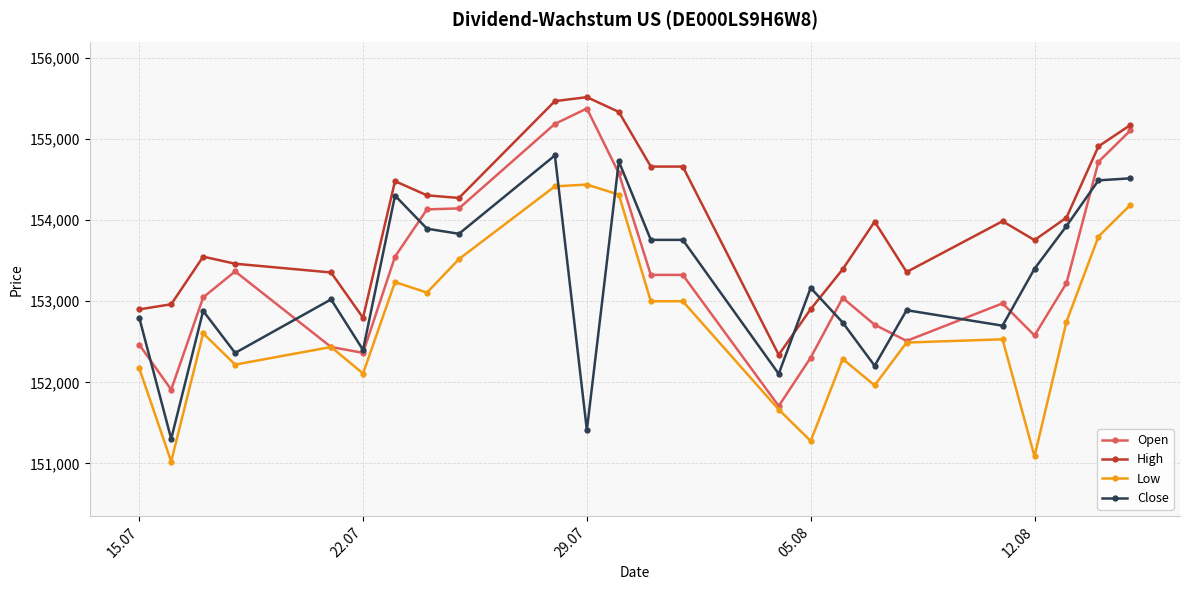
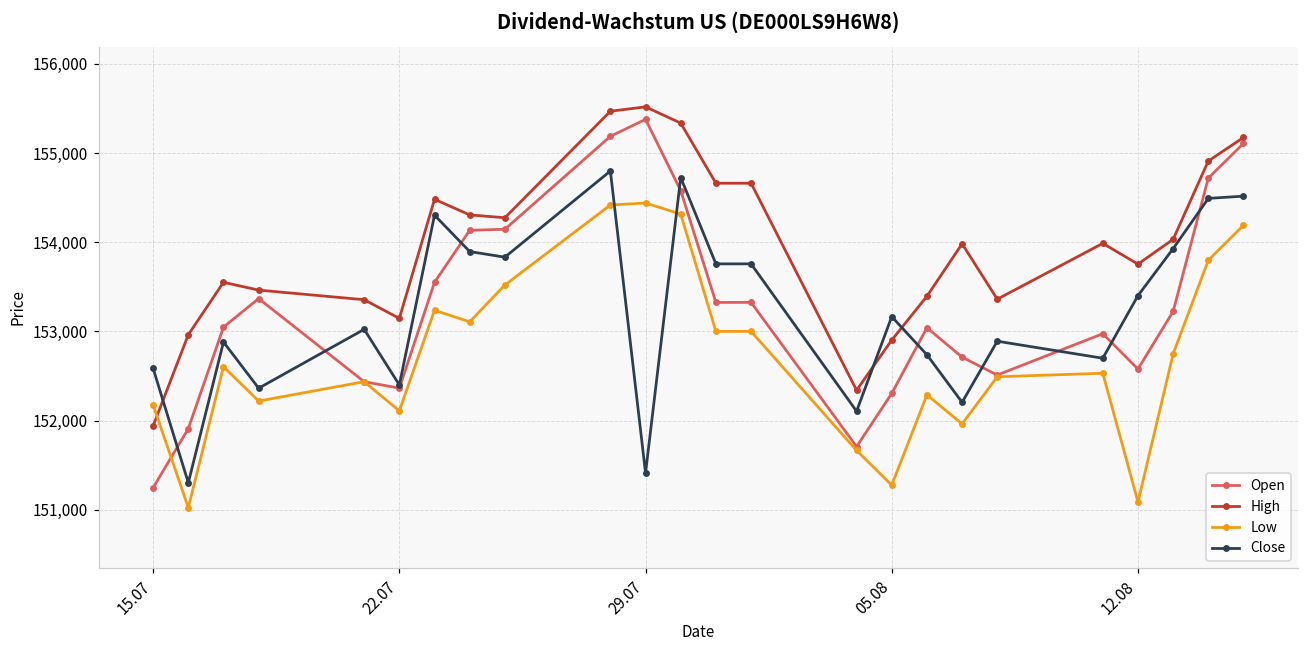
  {
    "Open": {
-     "15.07": "152,500",
+     "15.07": "151,200",
      "22.07": "152,400",
      "29.07": "155,400",
      "05.08": "152,300",
      "12.08": "152,600"
    },
    "High": {
-     "15.07": "152,900",
-     "22.07": "152,800",
+     "15.07": "151,900",
+     "22.07": "153,100",
      "29.07": "155,500",
      "05.08": "152,900",
      "12.08": "153,800"
    },
    "Low": {
      "15.07": "152,200",
      "22.07": "152,100",
      "29.07": "154,400",
      "05.08": "151,300",
      "12.08": "151,100"
    },
    "Close": {
-     "15.07": "152,800",
+     "15.07": "152,600",
      "22.07": "152,400",
      "29.07": "151,400",
      "05.08": "153,200",
      "12.08": "153,400"
    }
  }
